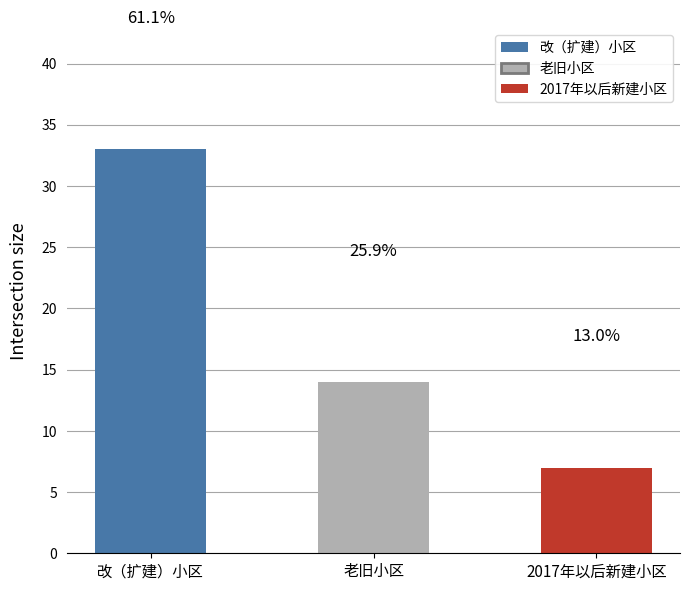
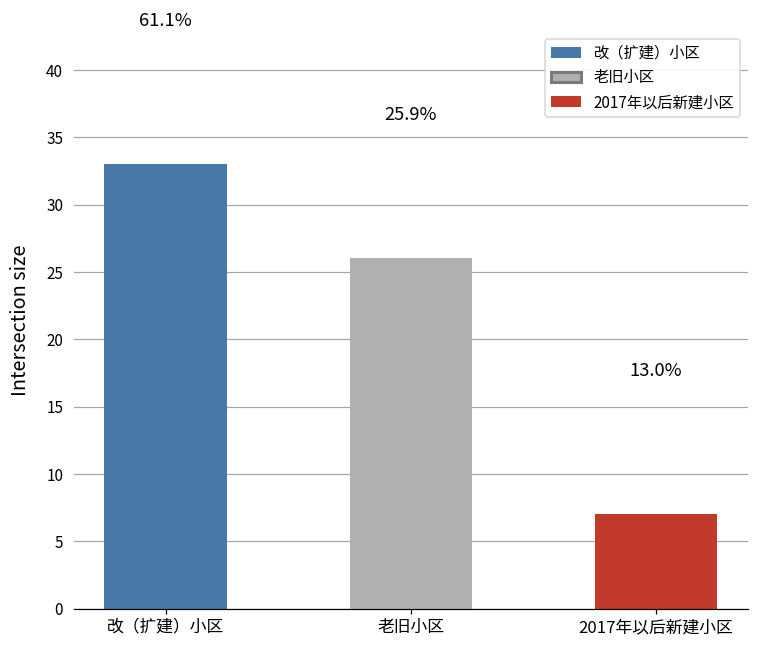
  {
    "老旧小区": {
-     "老旧小区": 14
+     "老旧小区": 26
    },
    "2017年以后新建小区": {
      "2017年以后新建小区": 7
    }
  }
